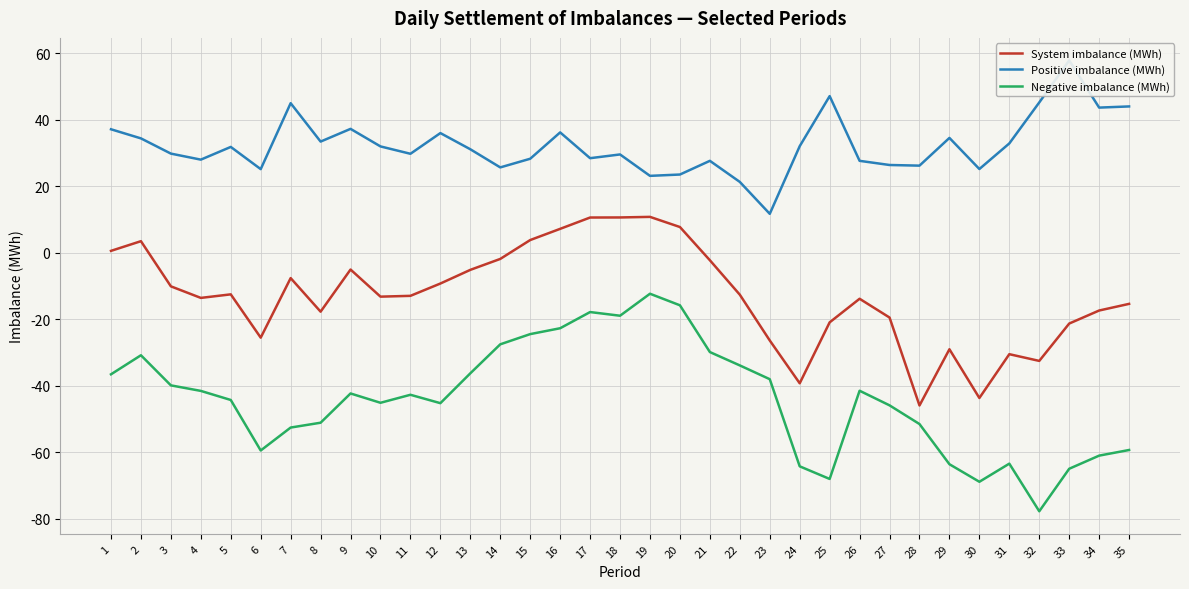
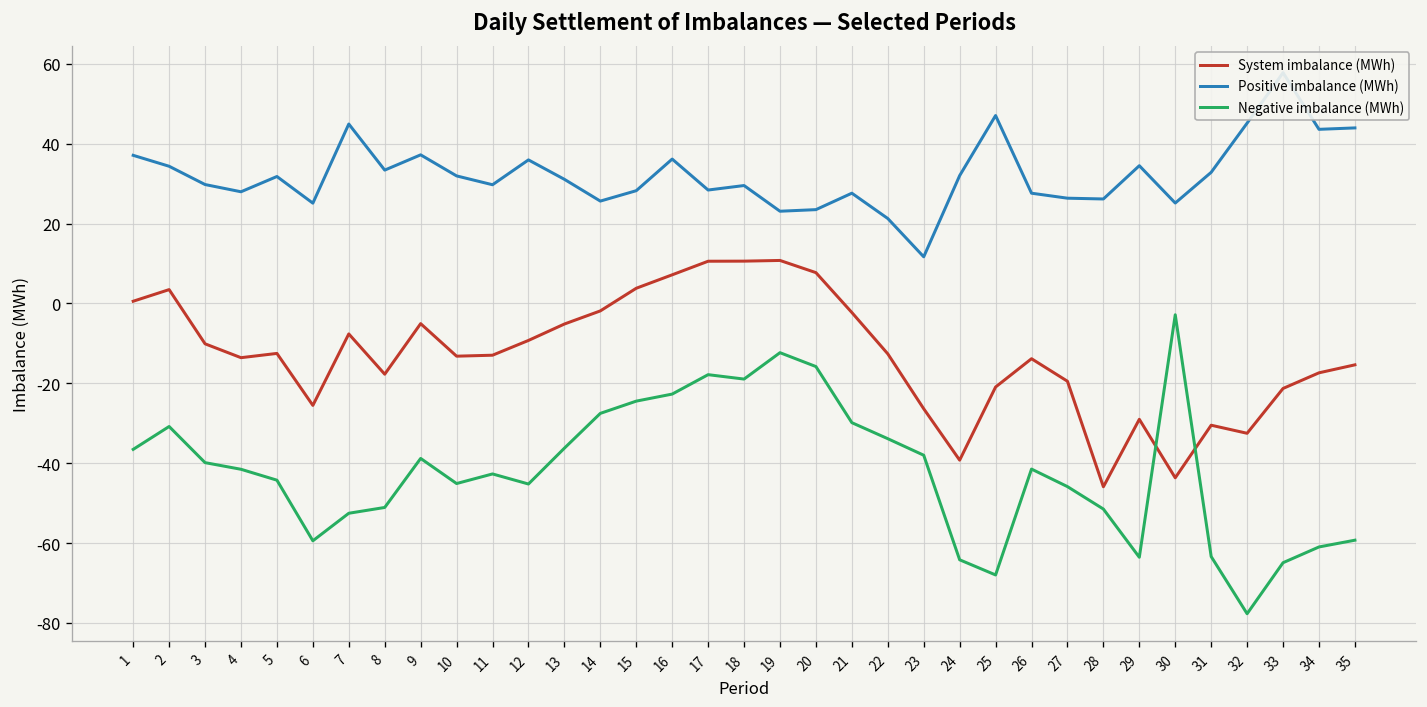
  {
    "System imbalance (MWh)": {
      "1": 1,
      "2": 3,
      "3": -10,
      "4": -14,
      "5": -13,
      "6": -26,
      "7": -8,
      "8": -18,
      "9": -5,
      "10": -13,
      "11": -13,
      "12": -9,
      "13": -5,
      "14": -2,
      "15": 4,
      "16": 7,
      "17": 11,
      "18": 11,
      "19": 11,
      "20": 8,
      "21": -2,
      "22": -13,
      "23": -26,
      "24": -39,
      "25": -21,
      "26": -14,
      "27": -19,
      "28": -46,
      "29": -29,
      "30": -44,
      "31": -30,
      "32": -33,
      "33": -21,
      "34": -17,
      "35": -15
    },
    "Positive imbalance (MWh)": {
      "1": 37,
      "2": 34,
      "3": 30,
      "4": 28,
      "5": 32,
      "6": 25,
      "7": 45,
      "8": 33,
      "9": 37,
      "10": 32,
      "11": 30,
      "12": 36,
      "13": 31,
      "14": 26,
      "15": 28,
      "16": 36,
      "17": 28,
      "18": 30,
      "19": 23,
      "20": 23,
      "21": 28,
      "22": 21,
      "23": 12,
      "24": 32,
      "25": 47,
      "26": 28,
      "27": 26,
      "28": 26,
      "29": 34,
      "30": 25,
      "31": 33,
      "32": 45,
      "34": 44,
      "35": 44
    },
    "Negative imbalance (MWh)": {
      "1": -37,
      "2": -31,
      "3": -40,
      "4": -42,
      "5": -44,
      "6": -59,
      "7": -53,
      "8": -51,
-     "9": -42,
+     "9": -39,
      "10": -45,
      "11": -43,
      "12": -45,
      "13": -36,
      "14": -28,
      "15": -24,
      "16": -23,
      "17": -18,
      "18": -19,
      "19": -12,
      "20": -16,
      "21": -30,
      "22": -34,
      "23": -38,
      "24": -64,
      "25": -68,
      "26": -41,
      "27": -46,
      "28": -51,
      "29": -64,
-     "30": -69,
+     "30": -3,
      "31": -63,
      "32": -78,
      "33": -65,
      "34": -61,
      "35": -59
    }
  }
